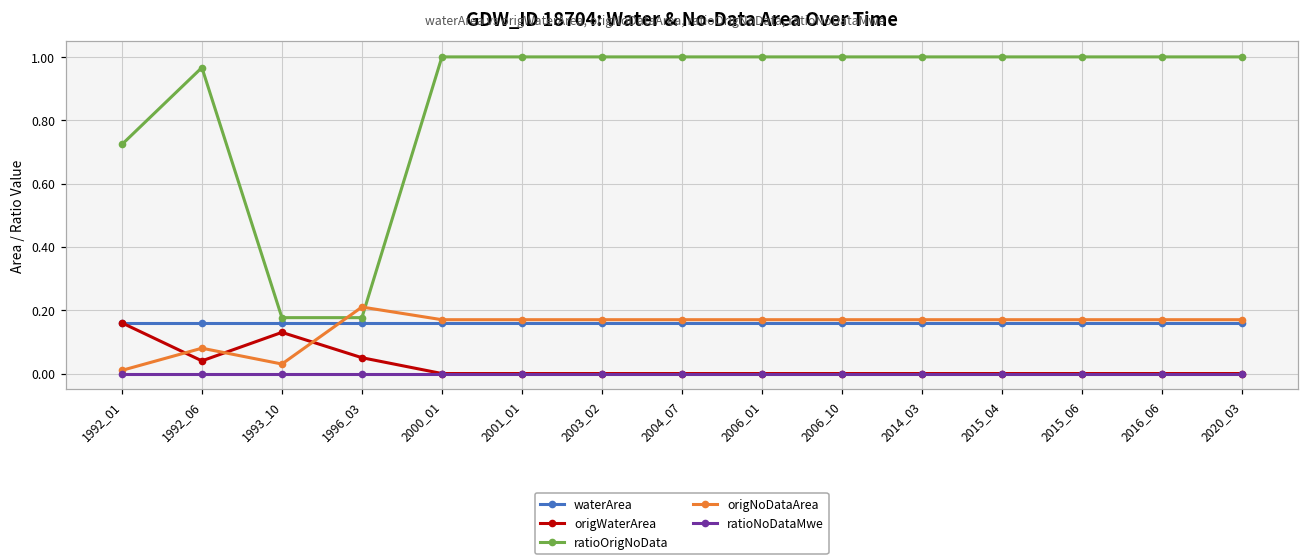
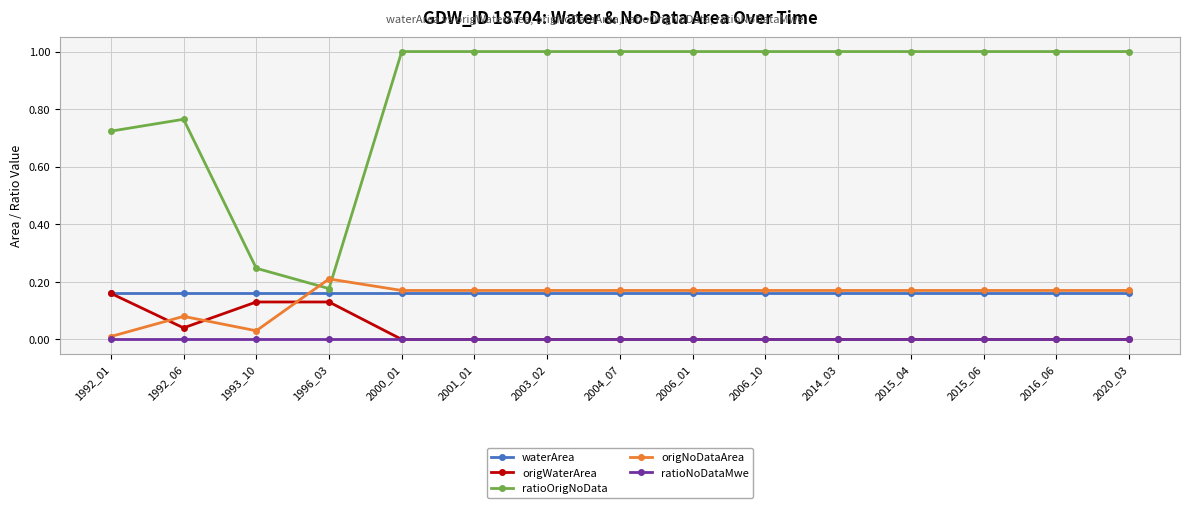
  {
    "waterArea": {
      "1992_06": 0.16,
      "1993_10": 0.16,
      "1996_03": 0.16,
      "2000_01": 0.16,
      "2001_01": 0.16,
      "2003_02": 0.16,
      "2004_07": 0.16,
      "2006_01": 0.16,
      "2006_10": 0.16,
      "2014_03": 0.16,
      "2015_04": 0.16,
      "2015_06": 0.16,
      "2016_06": 0.16,
      "2020_03": 0.16
    },
    "origWaterArea": {
      "1992_06": 0.04,
      "1993_10": 0.13,
-     "1996_03": 0.05
+     "1996_03": 0.13
    },
    "ratioOrigNoData": {
      "1992_01": 0.72,
-     "1992_06": 0.97,
-     "1993_10": 0.18,
+     "1992_06": 0.76,
+     "1993_10": 0.25,
      "1996_03": 0.18,
      "2000_01": 1.00,
      "2001_01": 1.00,
      "2003_02": 1.00,
      "2004_07": 1.00,
      "2006_01": 1.00,
      "2006_10": 1.00,
      "2014_03": 1.00,
      "2015_04": 1.00,
      "2015_06": 1.00,
      "2016_06": 1.00,
      "2020_03": 1.00
    },
    "origNoDataArea": {
      "1992_01": 0.01,
      "1992_06": 0.08,
      "1993_10": 0.03,
      "1996_03": 0.21,
      "2000_01": 0.17,
      "2001_01": 0.17,
      "2003_02": 0.17,
      "2004_07": 0.17,
      "2006_01": 0.17,
      "2006_10": 0.17,
      "2014_03": 0.17,
      "2015_04": 0.17,
      "2015_06": 0.17,
      "2016_06": 0.17,
      "2020_03": 0.17
    },
    "ratioNoDataMwe": {
      "1992_01": 0.00,
      "1992_06": 0.00,
      "1993_10": 0.00,
      "1996_03": 0.00
    }
  }
